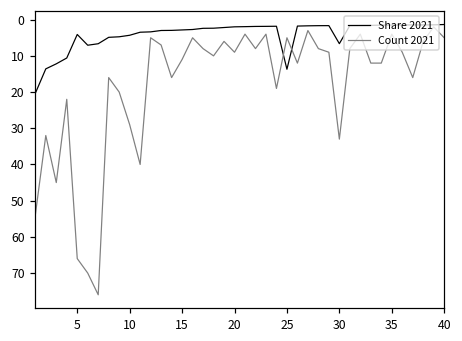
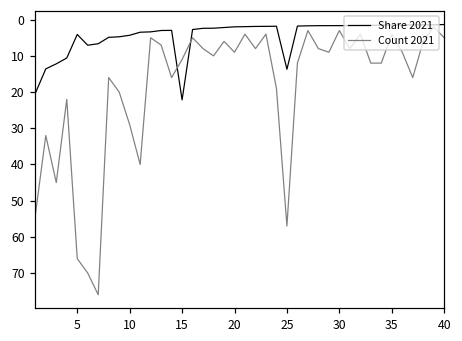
  {
    "Share 2021": {
      "5": 4,
      "10": 4,
-     "15": 3,
+     "15": 22,
      "20": 2,
      "25": 14,
-     "30": 7,
+     "30": 2,
      "40": 1
    },
    "Count 2021": {
      "5": 66,
      "10": 29,
      "15": 11,
      "20": 9,
-     "25": 5,
-     "30": 33,
+     "25": 57,
+     "30": 3,
      "40": 5
    }
  }
